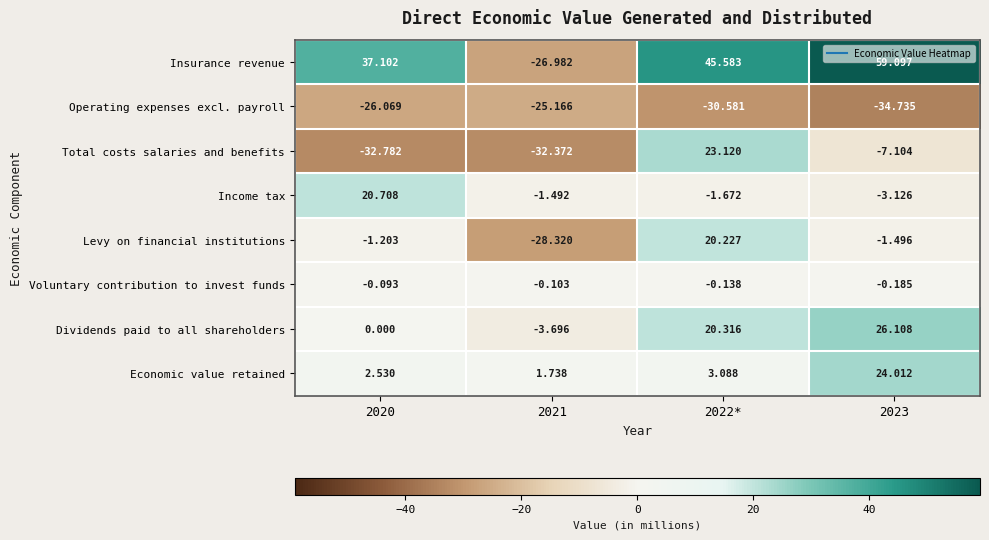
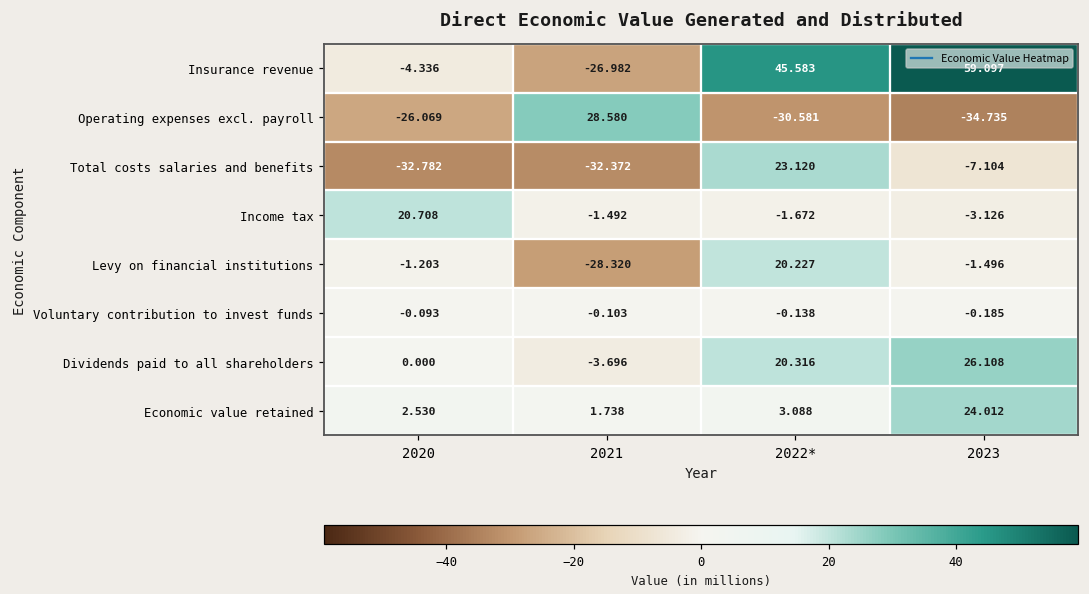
  {
    "Insurance revenue": {
-     "2020": 37.102,
+     "2020": -4.336,
      "2021": -26.982,
      "2022*": 45.583
    },
    "Operating expenses excl. payroll": {
      "2020": -26.069,
-     "2021": -25.166,
+     "2021": 28.580,
      "2022*": -30.581,
      "2023": -34.735
    },
    "Total costs salaries and benefits": {
      "2020": -32.782,
      "2021": -32.372,
      "2022*": 23.120,
      "2023": -7.104
    },
    "Income tax": {
      "2020": 20.708,
      "2021": -1.492,
      "2022*": -1.672,
      "2023": -3.126
    },
    "Levy on financial institutions": {
      "2020": -1.203,
      "2021": -28.320,
      "2022*": 20.227,
      "2023": -1.496
    },
    "Voluntary contribution to invest funds": {
      "2020": -0.093,
      "2021": -0.103,
      "2022*": -0.138,
      "2023": -0.185
    },
    "Dividends paid to all shareholders": {
      "2020": 0.000,
      "2021": -3.696,
      "2022*": 20.316,
      "2023": 26.108
    },
    "Economic value retained": {
      "2020": 2.530,
      "2021": 1.738,
      "2022*": 3.088,
      "2023": 24.012
    }
  }
